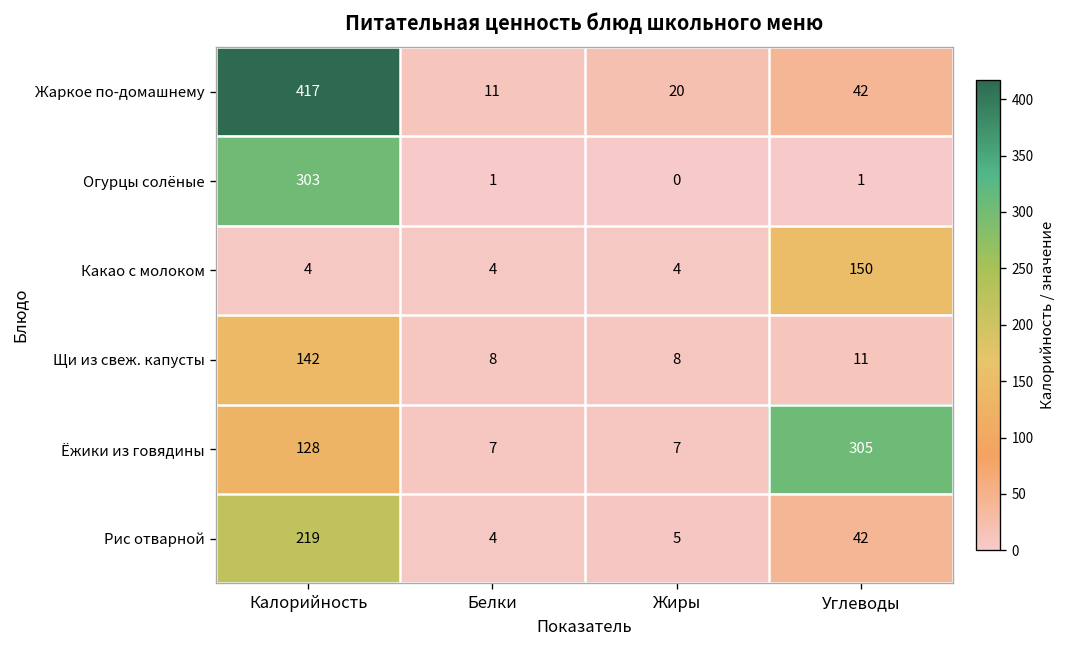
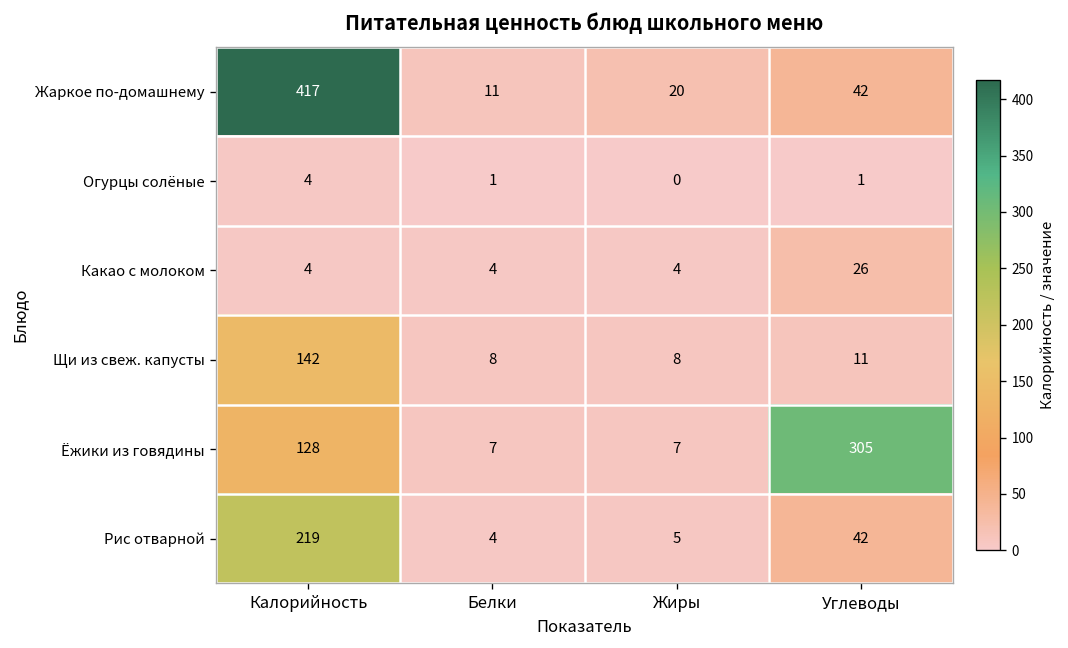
  {
    "Жаркое по-домашнему": {
      "Калорийность": 417,
      "Белки": 11,
      "Жиры": 20,
      "Углеводы": 42
    },
    "Огурцы солёные": {
-     "Калорийность": 303,
+     "Калорийность": 4,
      "Белки": 1,
      "Жиры": 0,
      "Углеводы": 1
    },
    "Какао с молоком": {
      "Калорийность": 4,
      "Белки": 4,
      "Жиры": 4,
-     "Углеводы": 150
+     "Углеводы": 26
    },
    "Щи из свеж. капусты": {
      "Калорийность": 142,
      "Белки": 8,
      "Жиры": 8,
      "Углеводы": 11
    },
    "Ёжики из говядины": {
      "Калорийность": 128,
      "Белки": 7,
      "Жиры": 7,
      "Углеводы": 305
    },
    "Рис отварной": {
      "Калорийность": 219,
      "Белки": 4,
      "Жиры": 5,
      "Углеводы": 42
    }
  }
